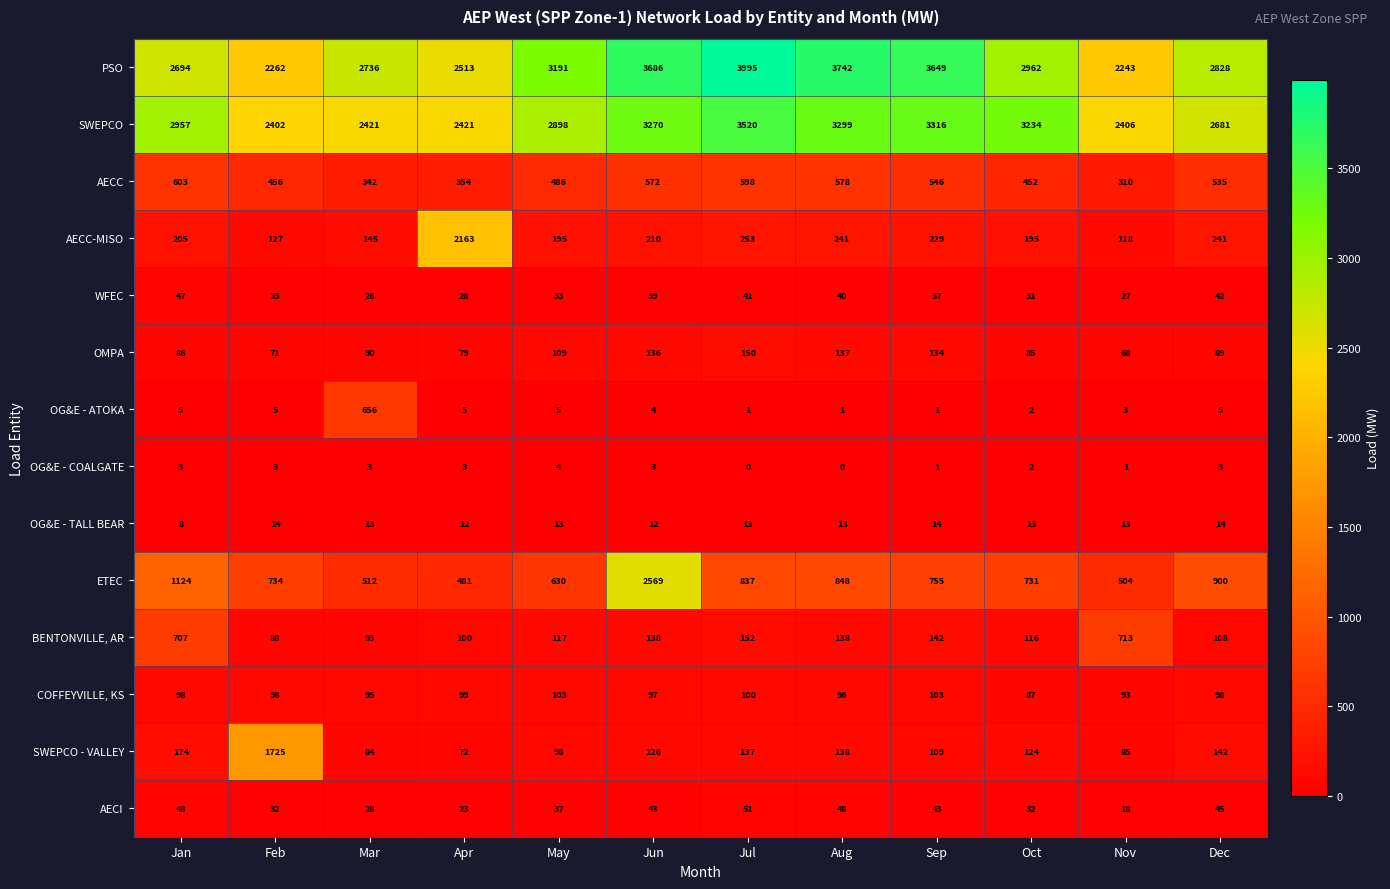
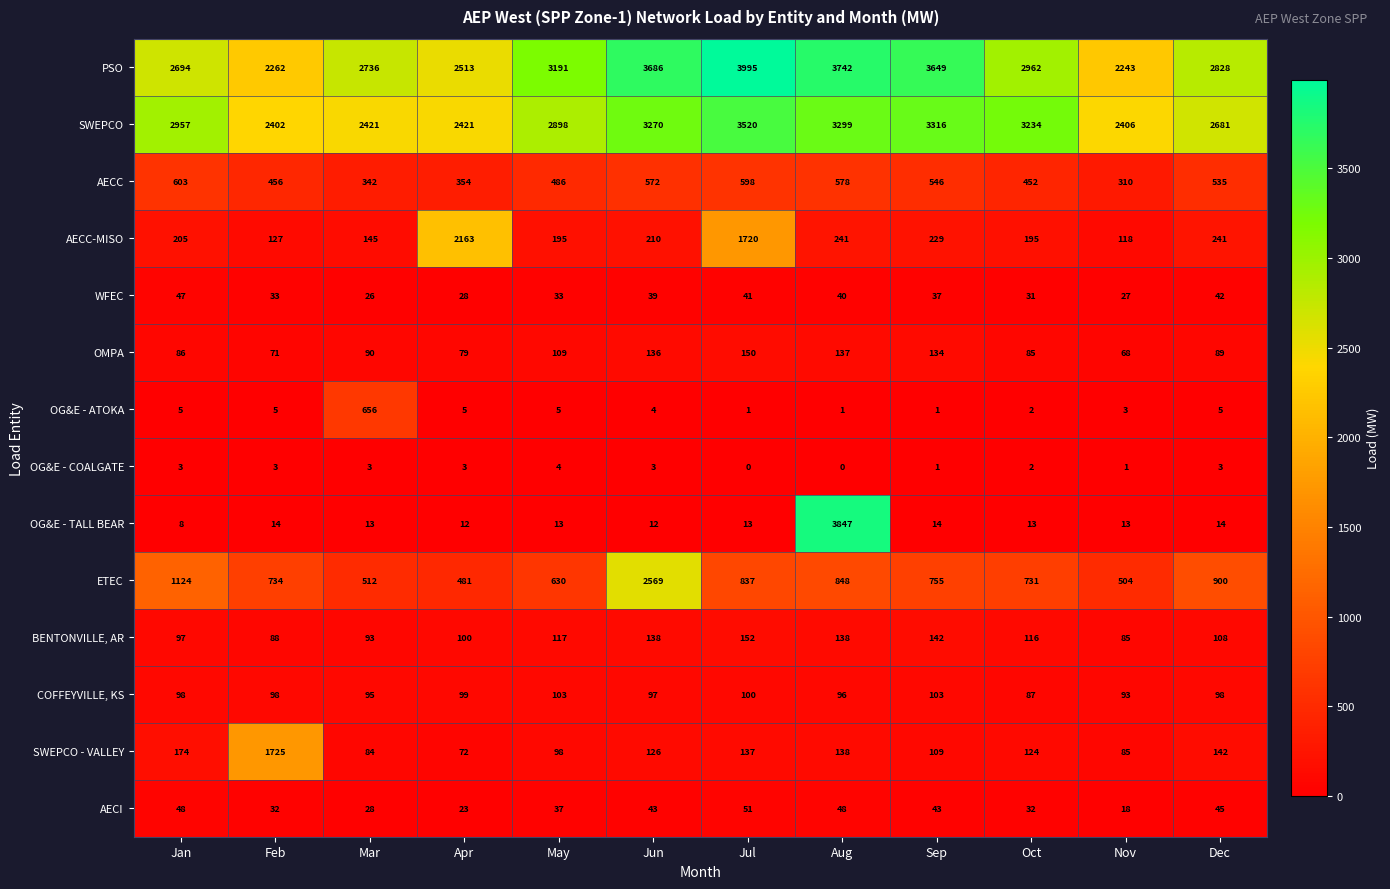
  {
    "PSO": {
      "Jan": 2694,
      "Feb": 2262,
      "Mar": 2736,
      "Apr": 2513,
      "May": 3191,
      "Jun": 3686,
      "Jul": 3995,
      "Aug": 3742,
      "Sep": 3649,
      "Oct": 2962,
      "Nov": 2243,
      "Dec": 2828
    },
    "SWEPCO": {
      "Jan": 2957,
      "Feb": 2402,
      "Mar": 2421,
      "Apr": 2421,
      "May": 2898,
      "Jun": 3270,
      "Jul": 3520,
      "Aug": 3299,
      "Sep": 3316,
      "Oct": 3234,
      "Nov": 2406,
      "Dec": 2681
    },
    "AECC": {
      "Jan": 603,
      "Feb": 456,
      "Mar": 342,
      "Apr": 354,
      "May": 486,
      "Jun": 572,
      "Jul": 598,
      "Aug": 578,
      "Sep": 546,
      "Oct": 452,
      "Nov": 310,
      "Dec": 535
    },
    "AECC-MISO": {
      "Jan": 205,
      "Feb": 127,
      "Mar": 145,
      "Apr": 2163,
      "May": 195,
      "Jun": 210,
-     "Jul": 253,
+     "Jul": 1720,
      "Aug": 241,
      "Sep": 229,
      "Oct": 195,
      "Nov": 118,
      "Dec": 241
    },
    "WFEC": {
      "Jan": 47,
      "Feb": 33,
      "Mar": 26,
      "Apr": 28,
      "May": 33,
      "Jun": 39,
      "Jul": 41,
      "Aug": 40,
      "Sep": 37,
      "Oct": 31,
      "Nov": 27,
      "Dec": 42
    },
    "OMPA": {
      "Jan": 86,
      "Feb": 71,
      "Mar": 90,
      "Apr": 79,
      "May": 109,
      "Jun": 136,
      "Jul": 150,
      "Aug": 137,
      "Sep": 134,
      "Oct": 85,
      "Nov": 68,
      "Dec": 89
    },
    "OG&E - ATOKA": {
      "Jan": 5,
      "Feb": 5,
      "Mar": 656,
      "Apr": 5,
      "May": 5,
      "Jun": 4,
      "Jul": 1,
      "Aug": 1,
      "Sep": 1,
      "Oct": 2,
      "Nov": 3,
      "Dec": 5
    },
    "OG&E - COALGATE": {
      "Jan": 3,
      "Feb": 3,
      "Mar": 3,
      "Apr": 3,
      "May": 4,
      "Jun": 3,
      "Jul": 0,
      "Aug": 0,
      "Sep": 1,
      "Oct": 2,
      "Nov": 1,
      "Dec": 3
    },
    "OG&E - TALL BEAR": {
      "Jan": 8,
      "Feb": 14,
      "Mar": 13,
      "Apr": 12,
      "May": 13,
      "Jun": 12,
      "Jul": 13,
-     "Aug": 13,
+     "Aug": 3847,
      "Sep": 14,
      "Oct": 13,
      "Nov": 13,
      "Dec": 14
    },
    "ETEC": {
      "Jan": 1124,
      "Feb": 734,
      "Mar": 512,
      "Apr": 481,
      "May": 630,
      "Jun": 2569,
      "Jul": 837,
      "Aug": 848,
      "Sep": 755,
      "Oct": 731,
      "Nov": 504,
      "Dec": 900
    },
    "BENTONVILLE, AR": {
-     "Jan": 707,
+     "Jan": 97,
      "Feb": 88,
      "Mar": 93,
      "Apr": 100,
      "May": 117,
      "Jun": 138,
      "Jul": 152,
      "Aug": 138,
      "Sep": 142,
      "Oct": 116,
-     "Nov": 713,
+     "Nov": 85,
      "Dec": 108
    },
    "COFFEYVILLE, KS": {
      "Jan": 98,
      "Feb": 98,
      "Mar": 95,
      "Apr": 99,
      "May": 103,
      "Jun": 97,
      "Jul": 100,
      "Aug": 96,
      "Sep": 103,
      "Oct": 87,
      "Nov": 93,
      "Dec": 98
    },
    "SWEPCO - VALLEY": {
      "Jan": 174,
      "Feb": 1725,
      "Mar": 84,
      "Apr": 72,
      "May": 98,
      "Jun": 126,
      "Jul": 137,
      "Aug": 138,
      "Sep": 109,
      "Oct": 124,
      "Nov": 85,
      "Dec": 142
    },
    "AECI": {
      "Jan": 48,
      "Feb": 32,
      "Mar": 28,
      "Apr": 23,
      "May": 37,
      "Jun": 43,
      "Jul": 51,
      "Aug": 48,
      "Sep": 43,
      "Oct": 32,
      "Nov": 18,
      "Dec": 45
    }
  }
